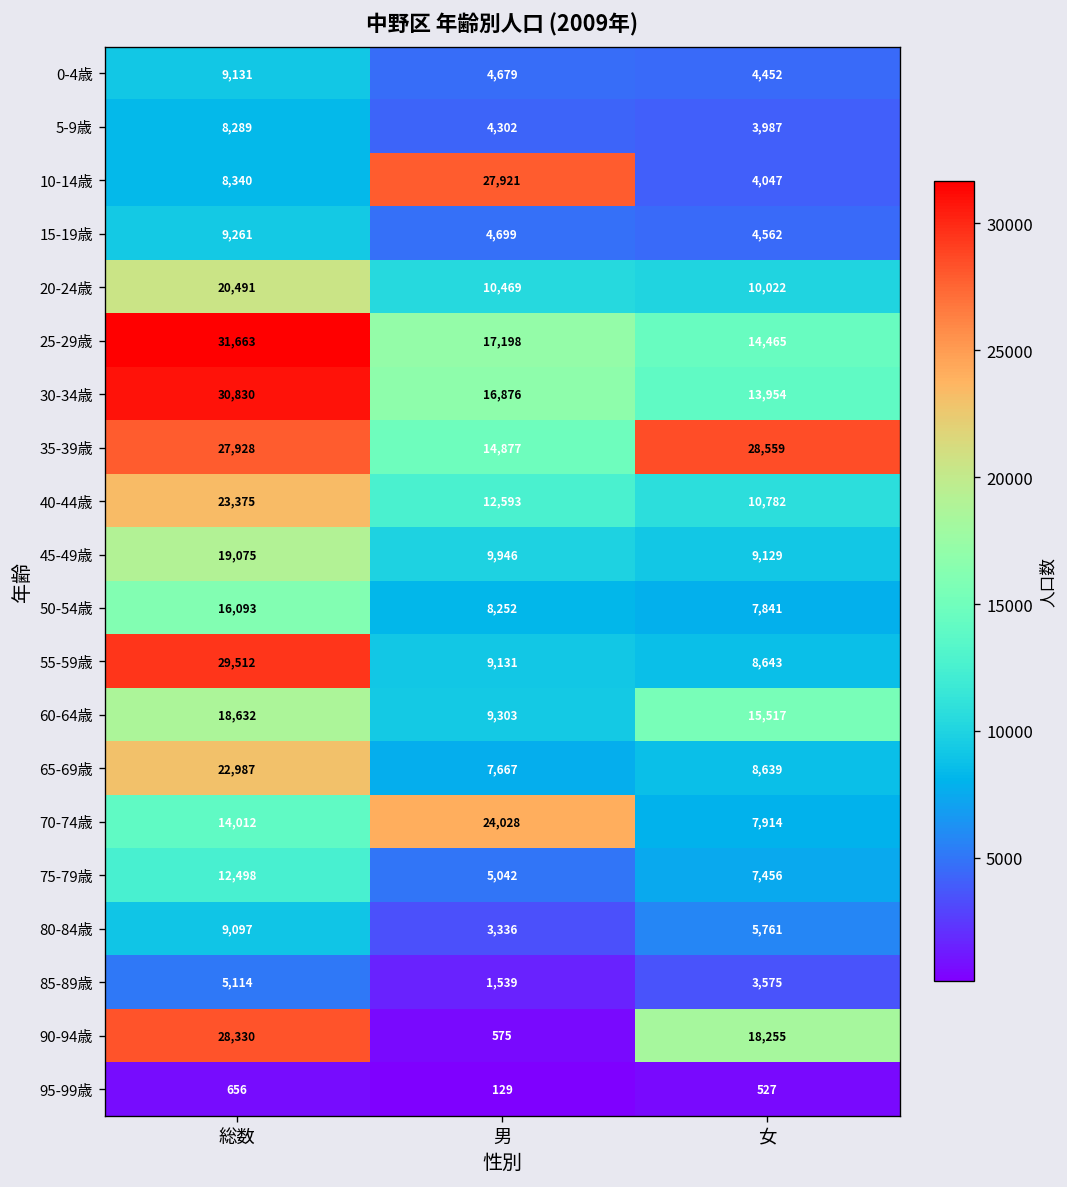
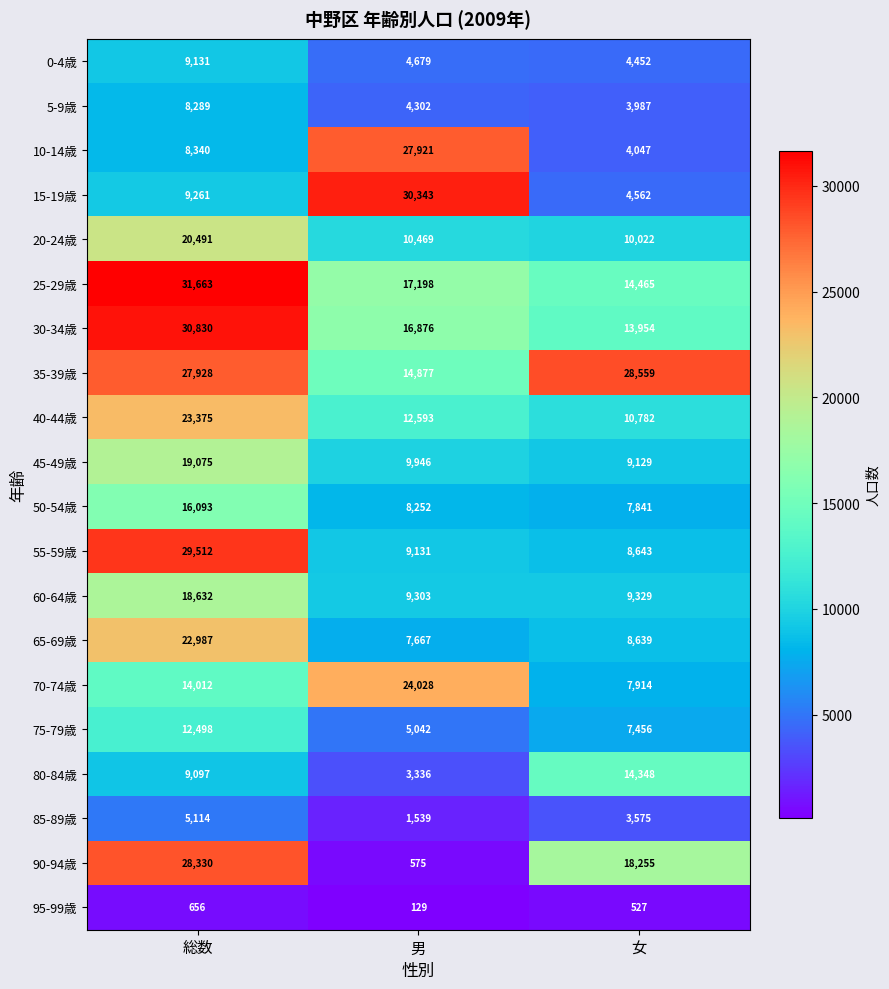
  {
    "0-4歳": {
      "総数": "9,131",
      "男": "4,679",
      "女": "4,452"
    },
    "5-9歳": {
      "総数": "8,289",
      "男": "4,302",
      "女": "3,987"
    },
    "10-14歳": {
      "総数": "8,340",
      "男": "27,921",
      "女": "4,047"
    },
    "15-19歳": {
      "総数": "9,261",
-     "男": "4,699",
+     "男": "30,343",
      "女": "4,562"
    },
    "20-24歳": {
      "総数": "20,491",
      "男": "10,469",
      "女": "10,022"
    },
    "25-29歳": {
      "総数": "31,663",
      "男": "17,198",
      "女": "14,465"
    },
    "30-34歳": {
      "総数": "30,830",
      "男": "16,876",
      "女": "13,954"
    },
    "35-39歳": {
      "総数": "27,928",
      "男": "14,877",
      "女": "28,559"
    },
    "40-44歳": {
      "総数": "23,375",
      "男": "12,593",
      "女": "10,782"
    },
    "45-49歳": {
      "総数": "19,075",
      "男": "9,946",
      "女": "9,129"
    },
    "50-54歳": {
      "総数": "16,093",
      "男": "8,252",
      "女": "7,841"
    },
    "55-59歳": {
      "総数": "29,512",
      "男": "9,131",
      "女": "8,643"
    },
    "60-64歳": {
      "総数": "18,632",
      "男": "9,303",
-     "女": "15,517"
+     "女": "9,329"
    },
    "65-69歳": {
      "総数": "22,987",
      "男": "7,667",
      "女": "8,639"
    },
    "70-74歳": {
      "総数": "14,012",
      "男": "24,028",
      "女": "7,914"
    },
    "75-79歳": {
      "総数": "12,498",
      "男": "5,042",
      "女": "7,456"
    },
    "80-84歳": {
      "総数": "9,097",
      "男": "3,336",
-     "女": "5,761"
+     "女": "14,348"
    },
    "85-89歳": {
      "総数": "5,114",
      "男": "1,539",
      "女": "3,575"
    },
    "90-94歳": {
      "総数": "28,330",
      "男": "575",
      "女": "18,255"
    },
    "95-99歳": {
      "総数": "656",
      "男": "129",
      "女": "527"
    }
  }
